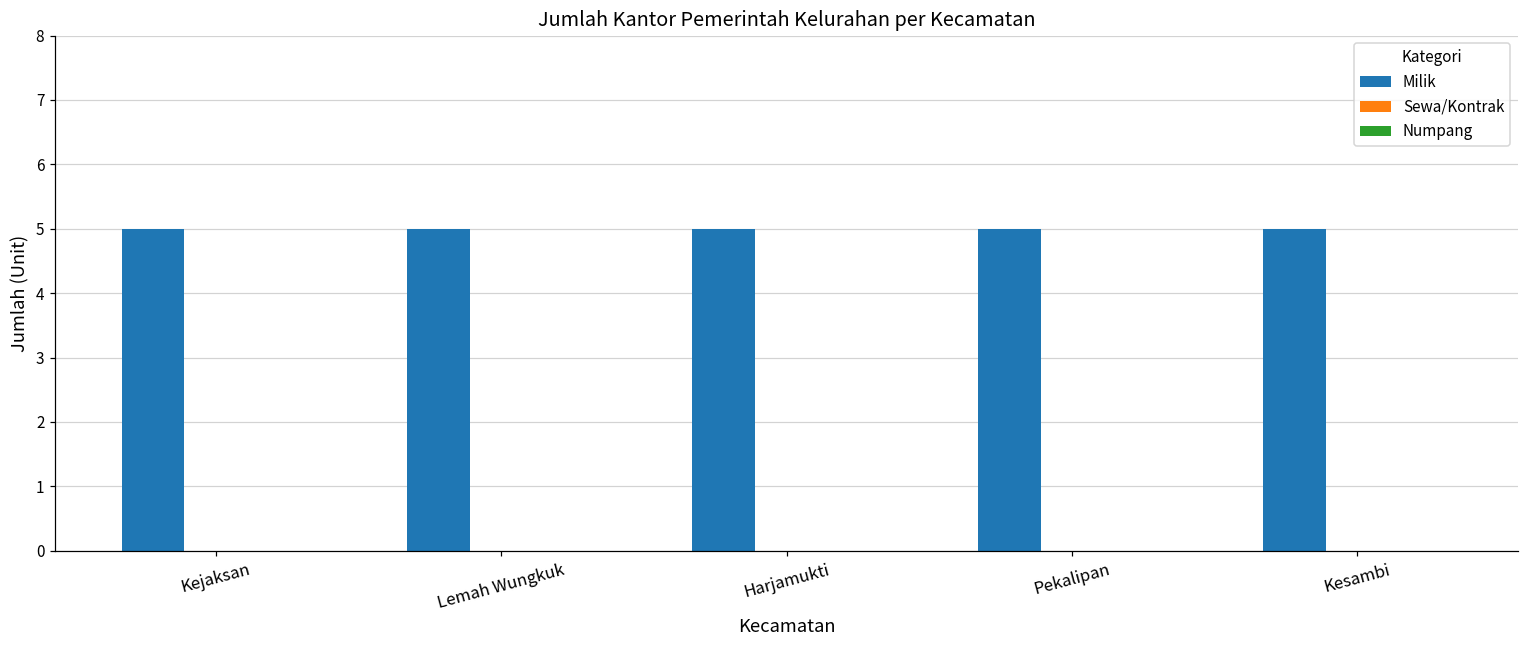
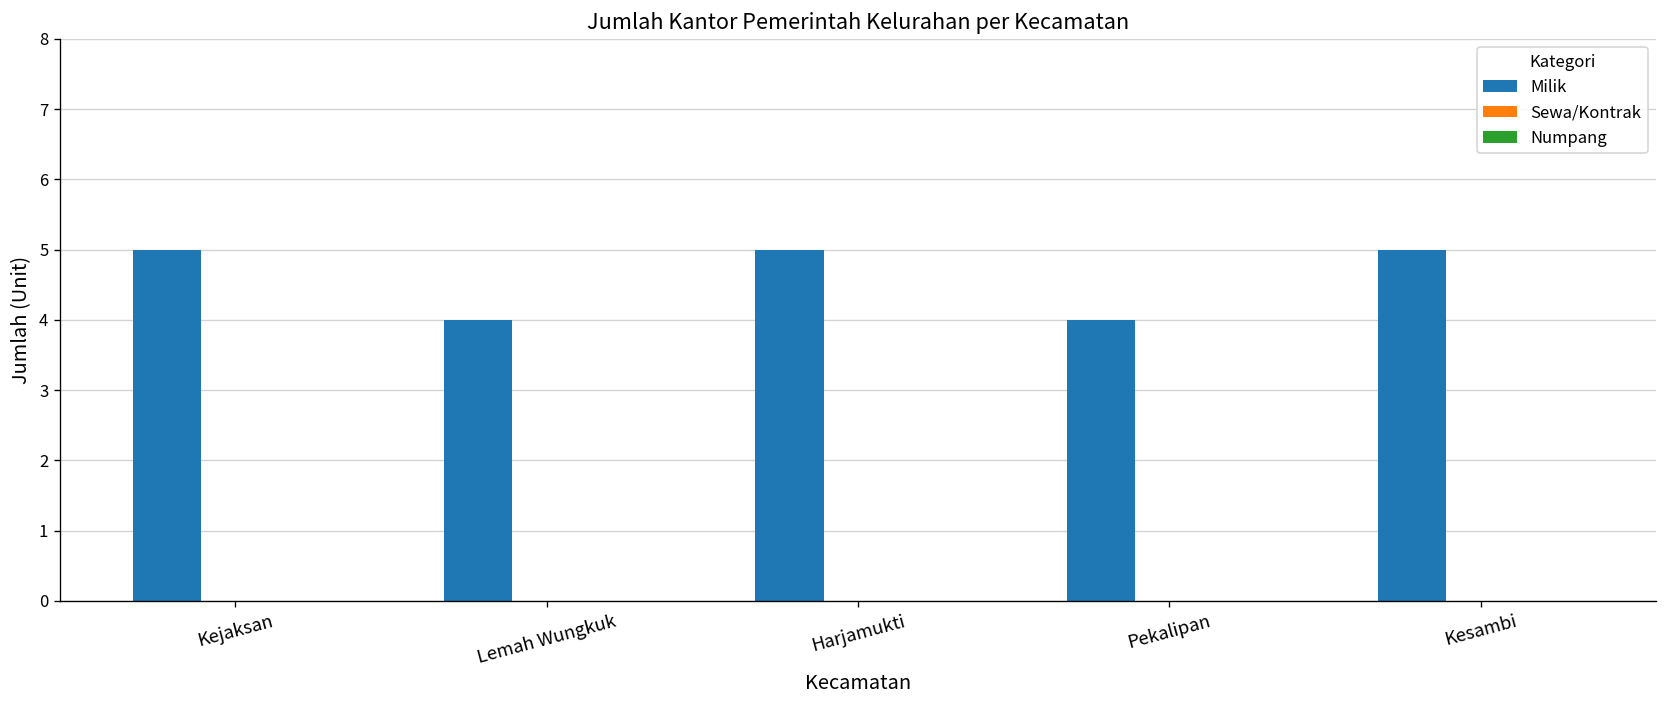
  {
    "Milik": {
      "Kejaksan": 5,
-     "Lemah Wungkuk": 5,
+     "Lemah Wungkuk": 4,
      "Harjamukti": 5,
-     "Pekalipan": 5,
+     "Pekalipan": 4,
      "Kesambi": 5
    },
    "Sewa/Kontrak": {
      "Kejaksan": 0,
      "Lemah Wungkuk": 0,
      "Harjamukti": 0,
      "Pekalipan": 0,
      "Kesambi": 0
    },
    "Numpang": {
      "Kejaksan": 0,
      "Lemah Wungkuk": 0,
      "Harjamukti": 0,
      "Pekalipan": 0,
      "Kesambi": 0
    }
  }
